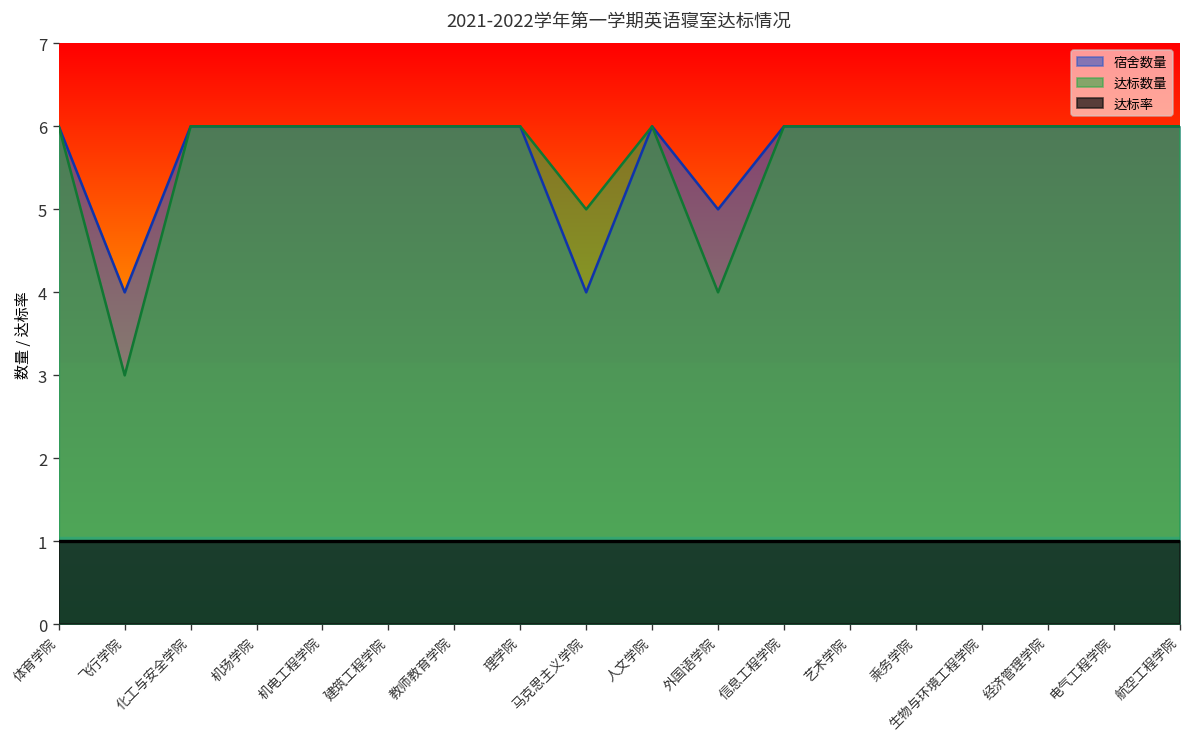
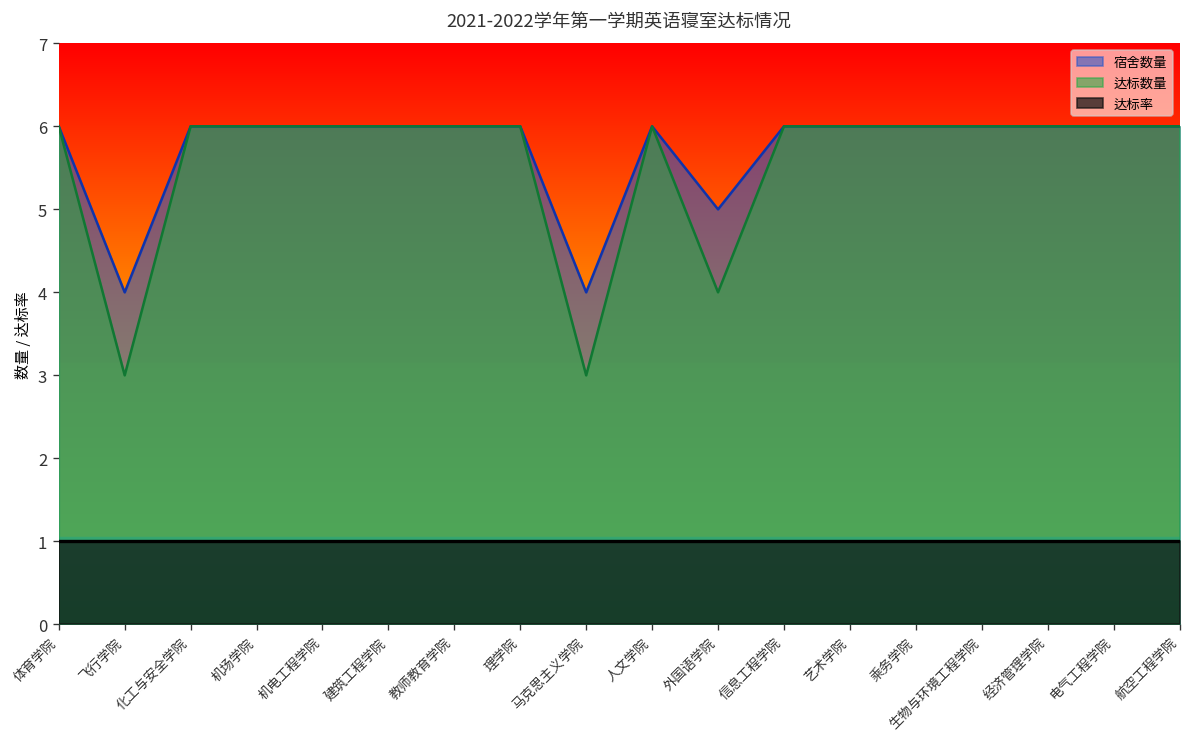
  {
    "宿舍数量": {
      "飞行学院": 4,
      "马克思主义学院": 4,
      "外国语学院": 5
    },
    "达标数量": {
      "飞行学院": 3,
-     "马克思主义学院": 5,
+     "马克思主义学院": 3,
      "外国语学院": 4
    },
    "达标率": {
      "体育学院": 1,
      "飞行学院": 1,
      "化工与安全学院": 1,
      "机场学院": 1,
      "机电工程学院": 1,
      "建筑工程学院": 1,
      "教师教育学院": 1,
      "理学院": 1,
      "马克思主义学院": 1,
      "人文学院": 1,
      "外国语学院": 1,
      "信息工程学院": 1,
      "艺术学院": 1,
      "乘务学院": 1,
      "生物与环境工程学院": 1,
      "经济管理学院": 1,
      "电气工程学院": 1,
      "航空工程学院": 1
    }
  }
